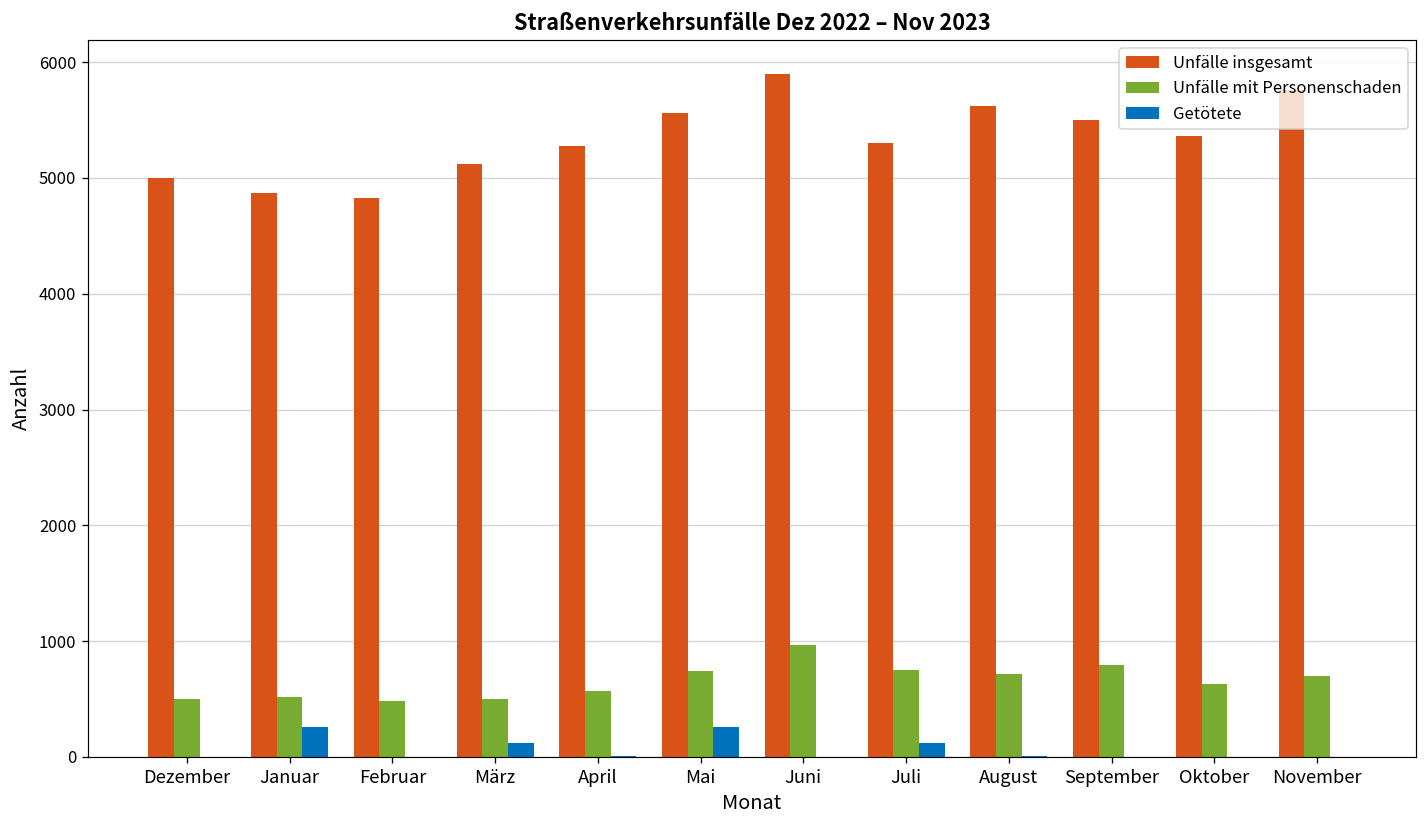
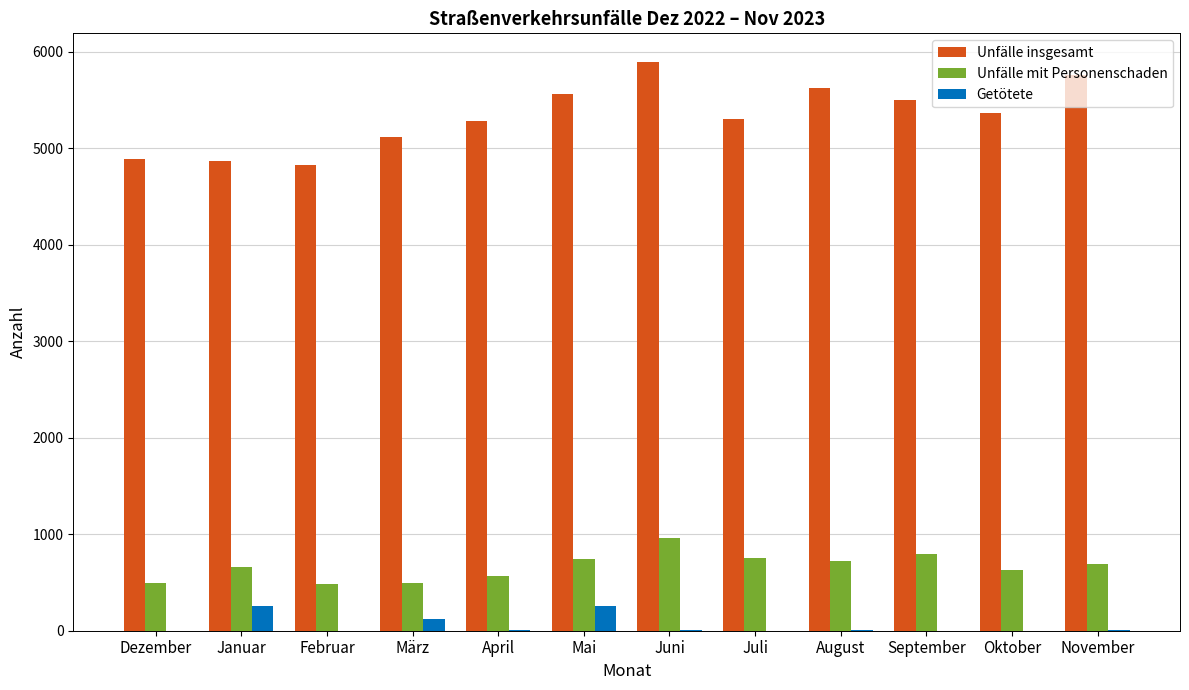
  {
    "Unfälle insgesamt": {
-     "Dezember": 5000,
+     "Dezember": 4900,
      "Januar": 4900,
      "Februar": 4800,
      "März": 5100,
      "April": 5300,
      "Mai": 5600,
      "Juni": 5900,
      "Juli": 5300,
      "August": 5600,
      "September": 5500,
      "Oktober": 5400
    },
    "Unfälle mit Personenschaden": {
      "Dezember": 500,
-     "Januar": 500,
+     "Januar": 700,
      "Februar": 500,
      "März": 500,
      "April": 600,
      "Mai": 700,
      "Juni": 1000,
      "Juli": 700,
      "August": 700,
      "September": 800,
      "Oktober": 600,
      "November": 700
    },
    "Getötete": {
      "Januar": 300,
      "März": 100,
      "Mai": 300,
-     "Juli": 100
+     "Juli": 0
    }
  }
